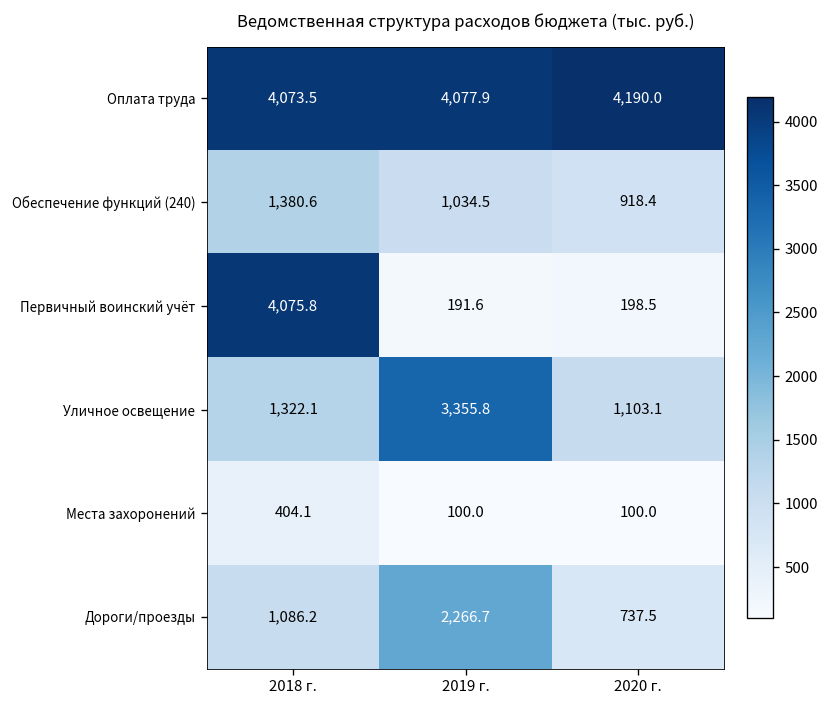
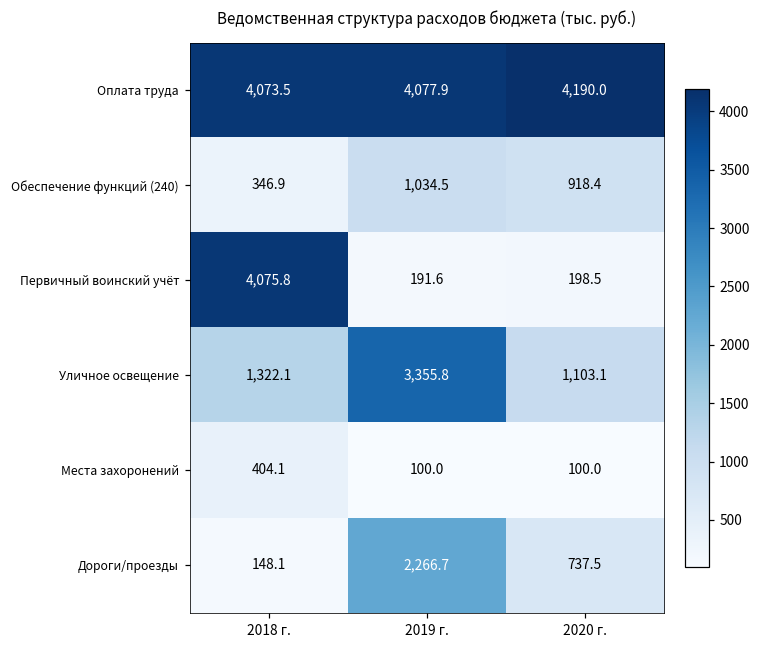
  {
    "Оплата труда": {
      "2018 г.": "4,073.5",
      "2019 г.": "4,077.9",
      "2020 г.": "4,190.0"
    },
    "Обеспечение функций (240)": {
-     "2018 г.": "1,380.6",
+     "2018 г.": "346.9",
      "2019 г.": "1,034.5",
      "2020 г.": "918.4"
    },
    "Первичный воинский учёт": {
      "2018 г.": "4,075.8",
      "2019 г.": "191.6",
      "2020 г.": "198.5"
    },
    "Уличное освещение": {
      "2018 г.": "1,322.1",
      "2019 г.": "3,355.8",
      "2020 г.": "1,103.1"
    },
    "Места захоронений": {
      "2018 г.": "404.1",
      "2019 г.": "100.0",
      "2020 г.": "100.0"
    },
    "Дороги/проезды": {
-     "2018 г.": "1,086.2",
+     "2018 г.": "148.1",
      "2019 г.": "2,266.7",
      "2020 г.": "737.5"
    }
  }
